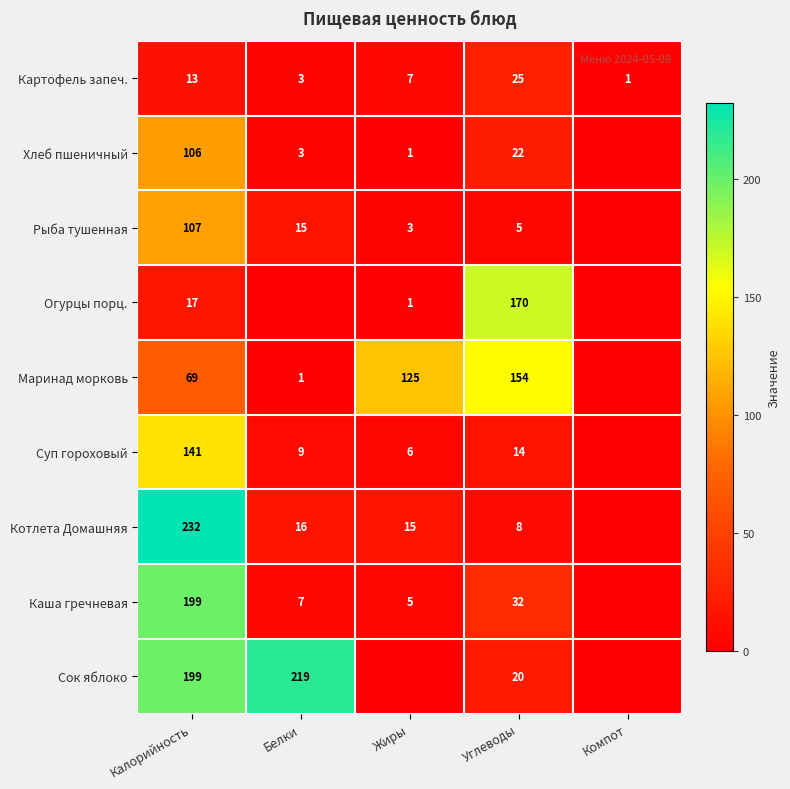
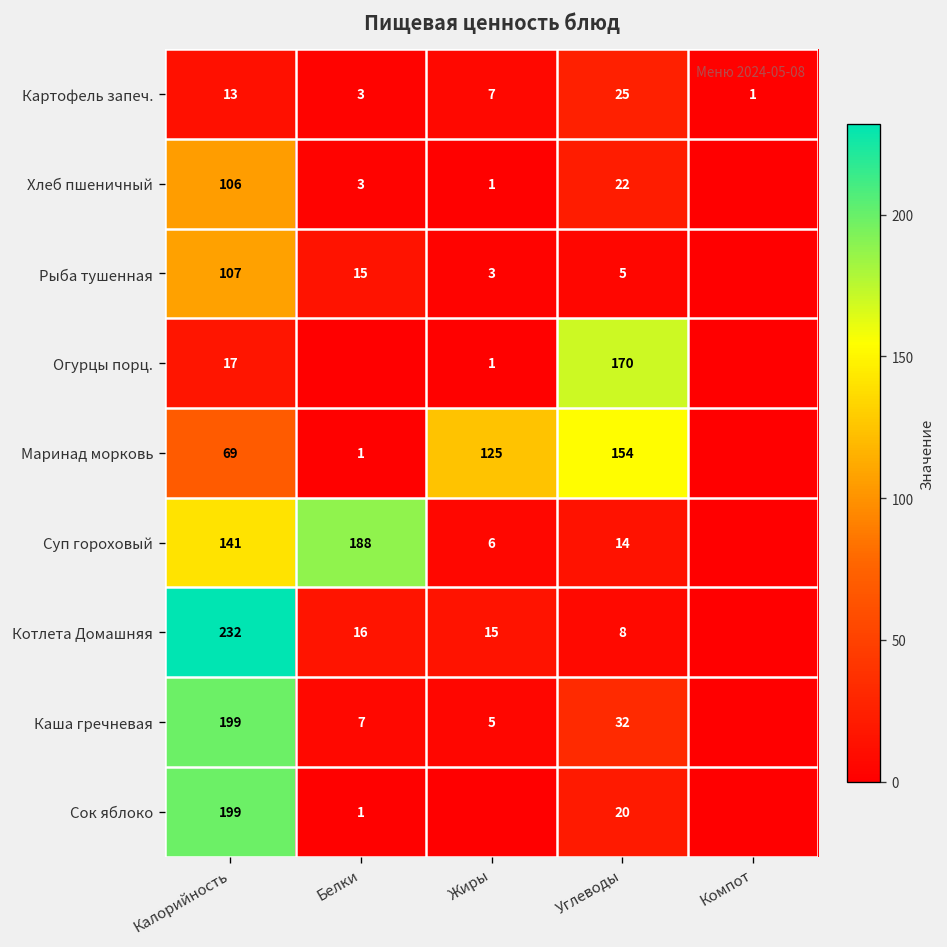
  {
    "Картофель запеч.": {
      "Калорийность": 13,
      "Белки": 3,
      "Жиры": 7,
      "Углеводы": 25
    },
    "Хлеб пшеничный": {
      "Калорийность": 106,
      "Белки": 3,
      "Жиры": 1,
      "Углеводы": 22
    },
    "Рыба тушенная": {
      "Калорийность": 107,
      "Белки": 15,
      "Жиры": 3,
      "Углеводы": 5
    },
    "Огурцы порц.": {
      "Калорийность": 17,
      "Жиры": 1,
      "Углеводы": 170
    },
    "Маринад морковь": {
      "Калорийность": 69,
      "Белки": 1,
      "Жиры": 125,
      "Углеводы": 154
    },
    "Суп гороховый": {
      "Калорийность": 141,
-     "Белки": 9,
+     "Белки": 188,
      "Жиры": 6,
      "Углеводы": 14
    },
    "Котлета Домашняя": {
      "Калорийность": 232,
      "Белки": 16,
      "Жиры": 15,
      "Углеводы": 8
    },
    "Каша гречневая": {
      "Калорийность": 199,
      "Белки": 7,
      "Жиры": 5,
      "Углеводы": 32
    },
    "Сок яблоко": {
      "Калорийность": 199,
-     "Белки": 219,
+     "Белки": 1,
      "Углеводы": 20
    }
  }
